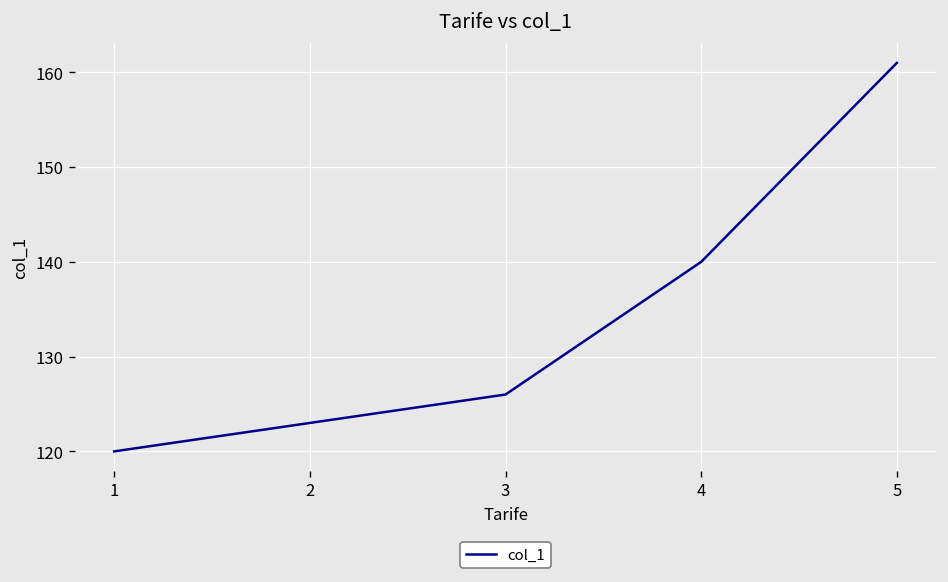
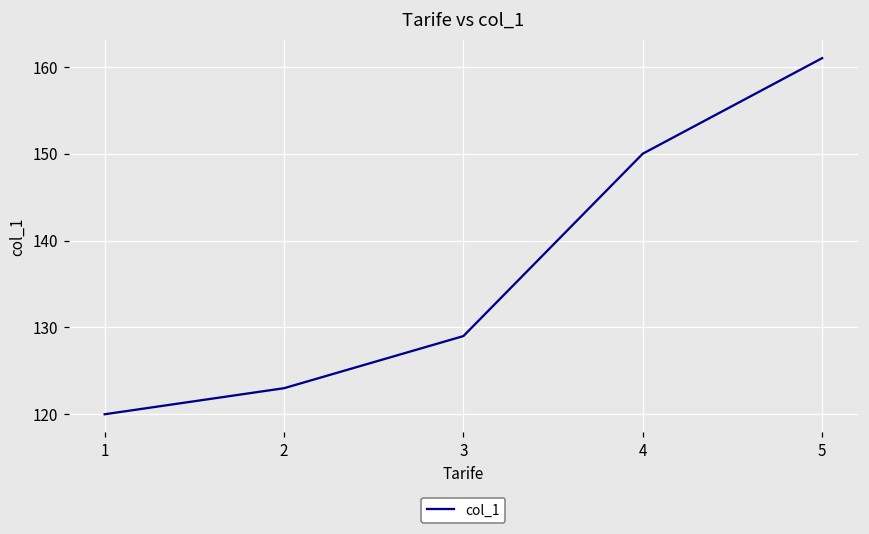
  {
    "1": 120,
    "2": 123,
-   "3": 126,
-   "4": 140,
+   "3": 129,
+   "4": 150,
    "5": 161
  }
